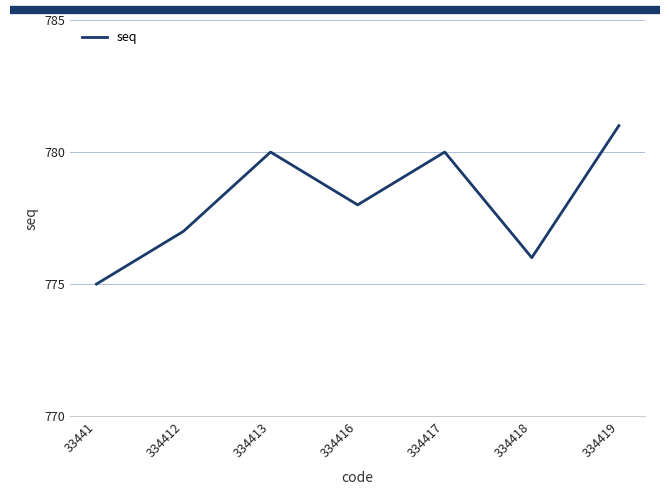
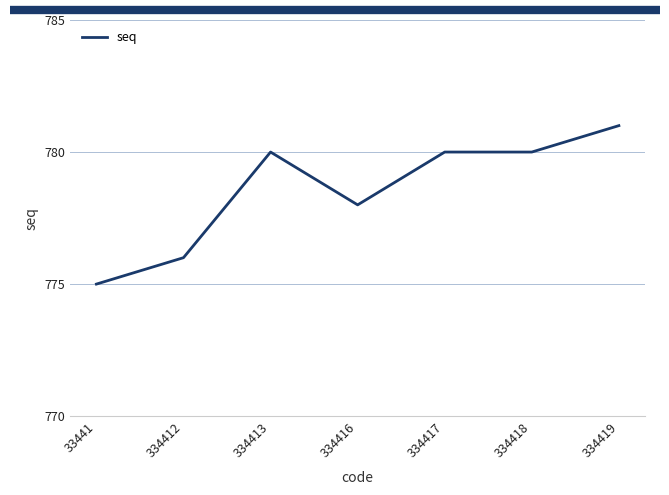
  {
    "33441": 775,
-   "334412": 777,
+   "334412": 776,
    "334413": 780,
    "334416": 778,
    "334417": 780,
-   "334418": 776,
+   "334418": 780,
    "334419": 781
  }
